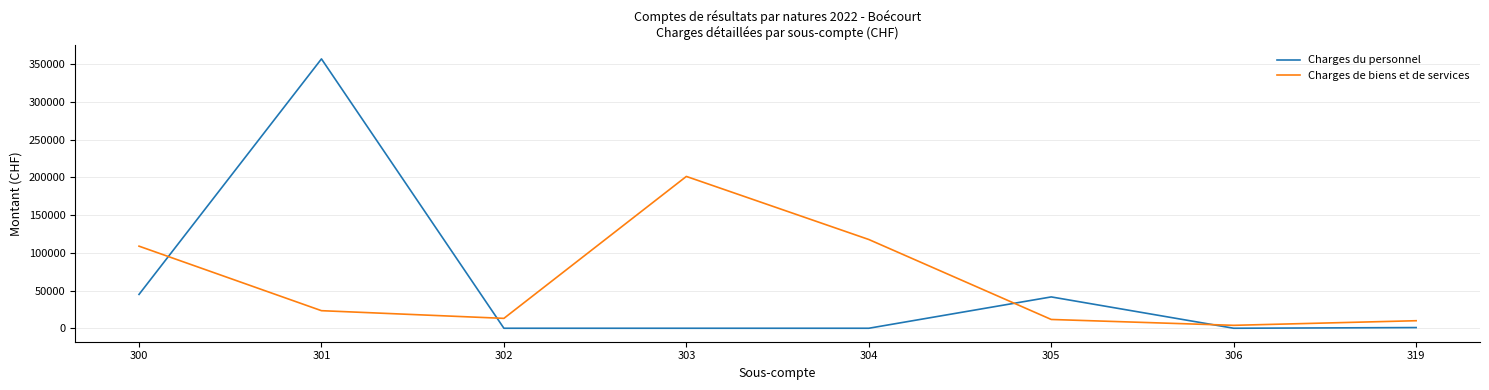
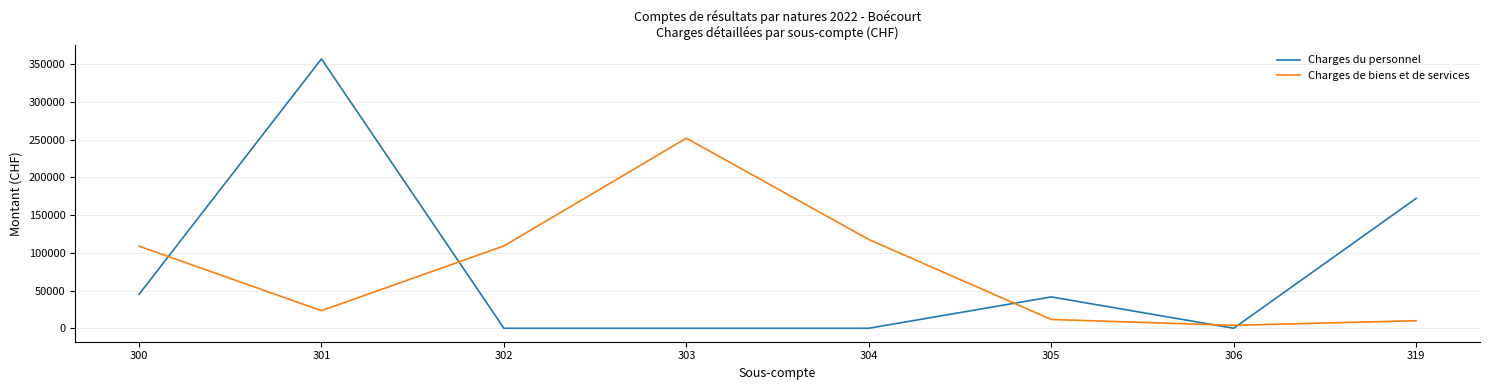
  {
    "Charges du personnel": {
      "300": 40000,
      "301": 360000,
      "302": 0,
      "303": 0,
      "304": 0,
      "305": 40000,
      "306": 0,
-     "319": 0
+     "319": 170000
    },
    "Charges de biens et de services": {
      "300": 110000,
      "301": 20000,
-     "302": 10000,
-     "303": 200000,
+     "302": 110000,
+     "303": 250000,
      "304": 120000,
      "305": 10000,
      "306": 0,
      "319": 10000
    }
  }
